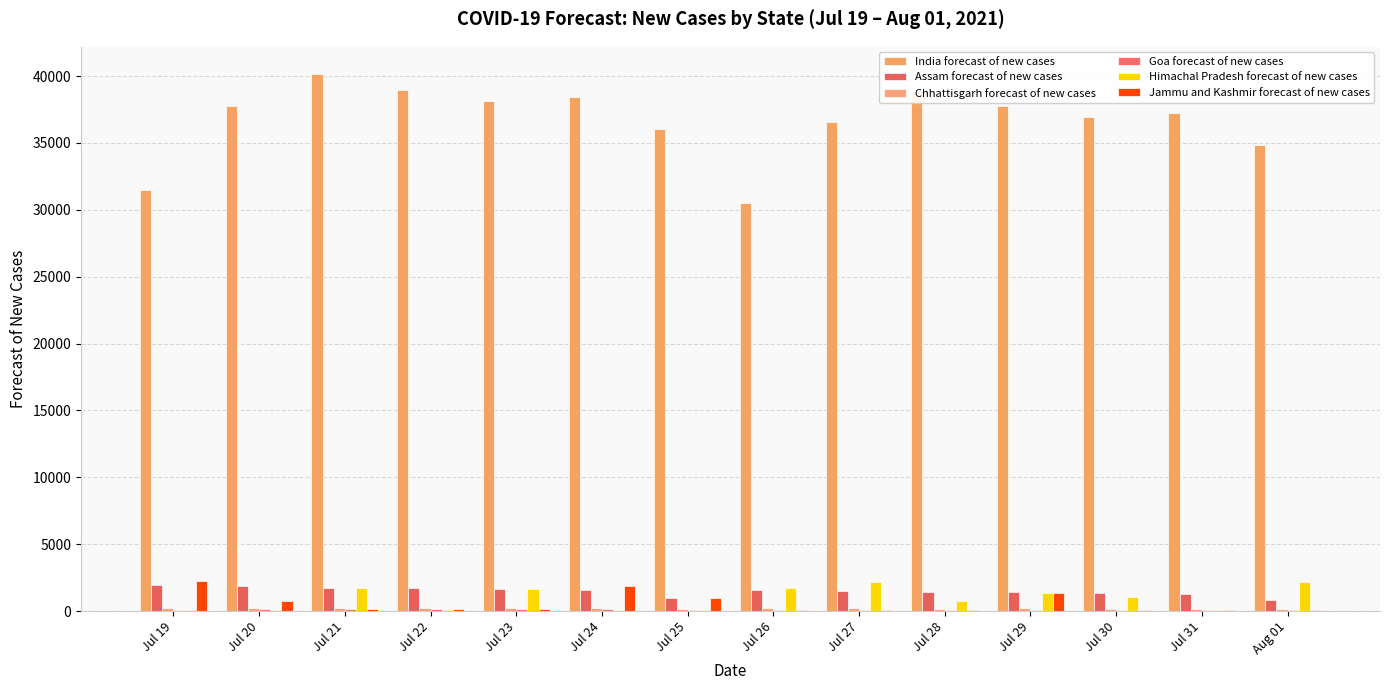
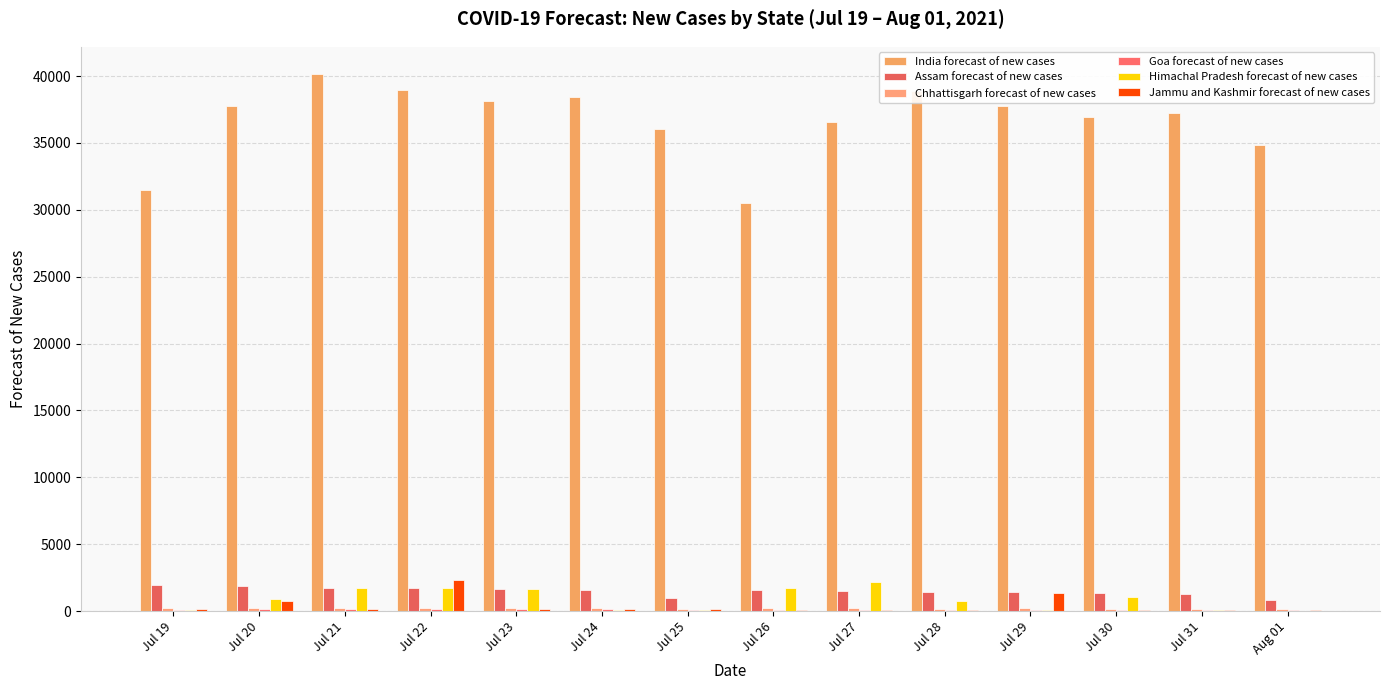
  {
    "Himachal Pradesh forecast of new cases": {
-     "Jul 20": 100,
+     "Jul 20": 900,
      "Jul 21": 1700,
-     "Jul 22": 100,
+     "Jul 22": 1700,
      "Jul 23": 1600,
      "Jul 26": 1800,
      "Jul 27": 2200,
      "Jul 28": 800,
-     "Jul 29": 1400,
+     "Jul 29": 100,
      "Jul 30": 1100,
-     "Aug 01": 2200
+     "Aug 01": 0
    },
    "Jammu and Kashmir forecast of new cases": {
-     "Jul 19": 2200,
+     "Jul 19": 100,
      "Jul 20": 800,
-     "Jul 22": 100,
-     "Jul 24": 1900,
-     "Jul 25": 1000,
+     "Jul 22": 2300,
+     "Jul 24": 100,
+     "Jul 25": 100,
      "Jul 29": 1400
    }
  }
